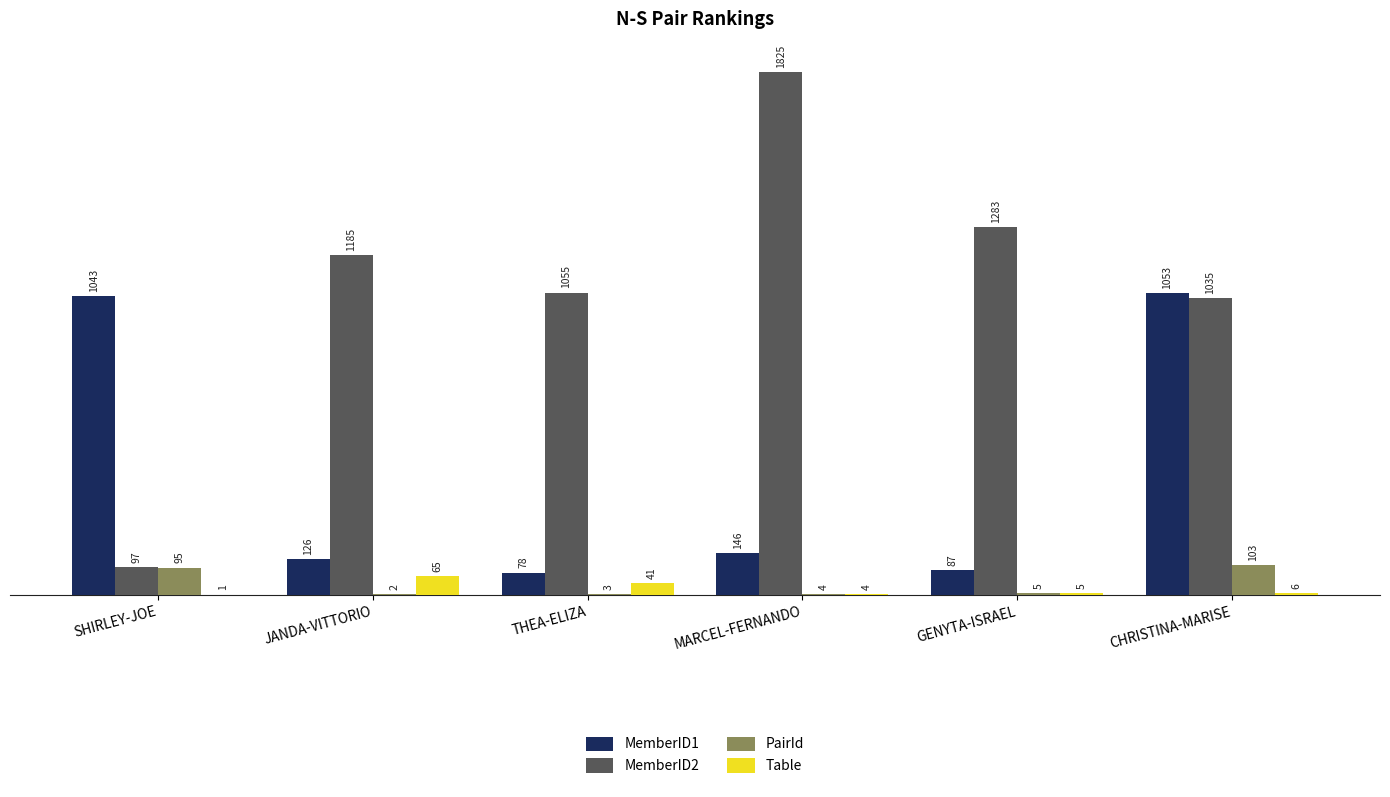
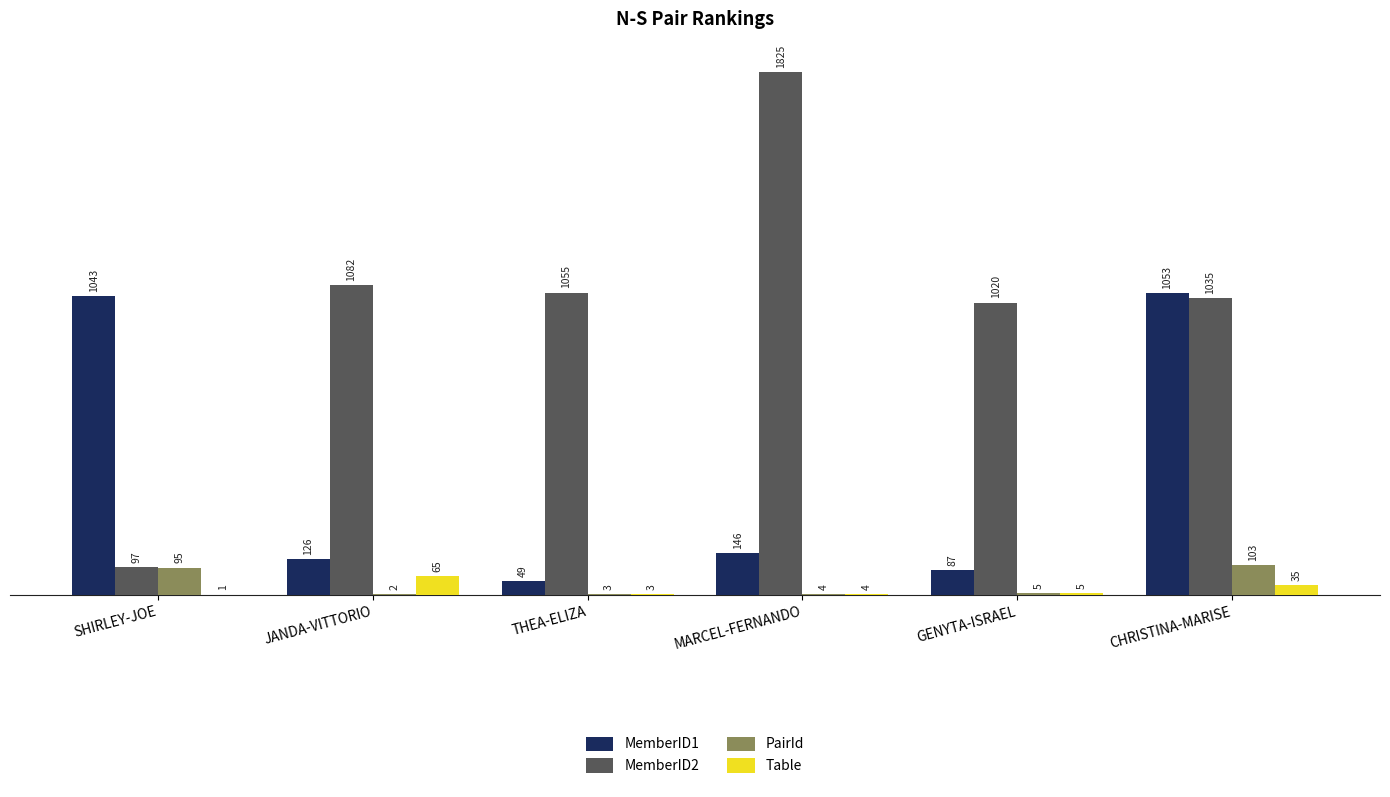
  {
    "MemberID1": {
      "SHIRLEY-JOE": 1043,
      "JANDA-VITTORIO": 126,
-     "THEA-ELIZA": 78,
+     "THEA-ELIZA": 49,
      "MARCEL-FERNANDO": 146,
      "GENYTA-ISRAEL": 87,
      "CHRISTINA-MARISE": 1053
    },
    "MemberID2": {
      "SHIRLEY-JOE": 97,
-     "JANDA-VITTORIO": 1185,
+     "JANDA-VITTORIO": 1082,
      "THEA-ELIZA": 1055,
      "MARCEL-FERNANDO": 1825,
-     "GENYTA-ISRAEL": 1283,
+     "GENYTA-ISRAEL": 1020,
      "CHRISTINA-MARISE": 1035
    },
    "PairId": {
      "SHIRLEY-JOE": 95,
      "JANDA-VITTORIO": 2,
      "THEA-ELIZA": 3,
      "MARCEL-FERNANDO": 4,
      "GENYTA-ISRAEL": 5,
      "CHRISTINA-MARISE": 103
    },
    "Table": {
      "SHIRLEY-JOE": 1,
      "JANDA-VITTORIO": 65,
-     "THEA-ELIZA": 41,
+     "THEA-ELIZA": 3,
      "MARCEL-FERNANDO": 4,
      "GENYTA-ISRAEL": 5,
-     "CHRISTINA-MARISE": 6
+     "CHRISTINA-MARISE": 35
    }
  }
